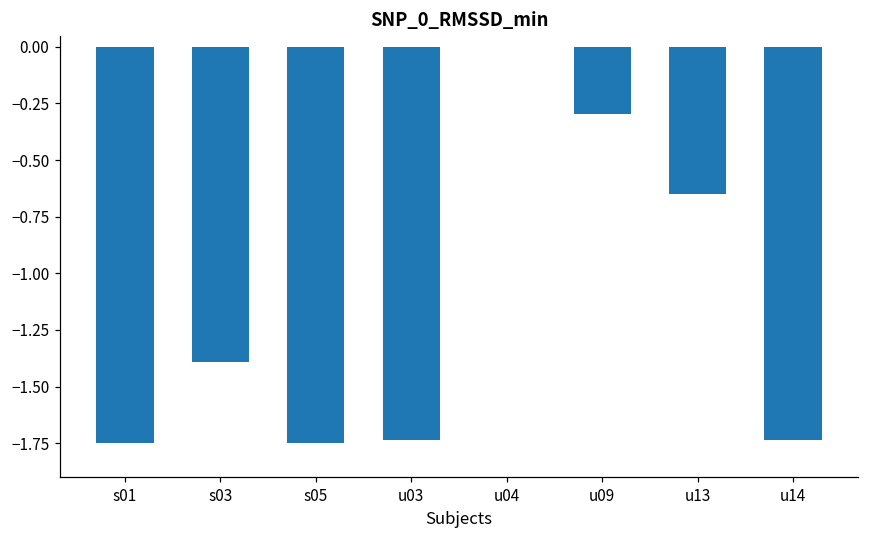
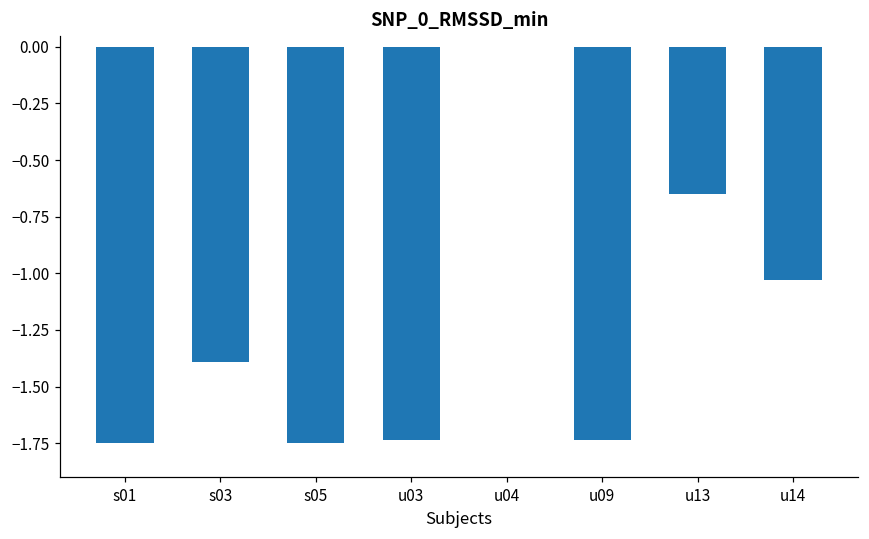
  {
    "s01": -1.75,
    "s03": -1.39,
    "s05": -1.75,
    "u03": -1.74,
    "u04": 0.00,
-   "u09": -0.30,
+   "u09": -1.74,
    "u13": -0.65,
-   "u14": -1.74
+   "u14": -1.03
  }
